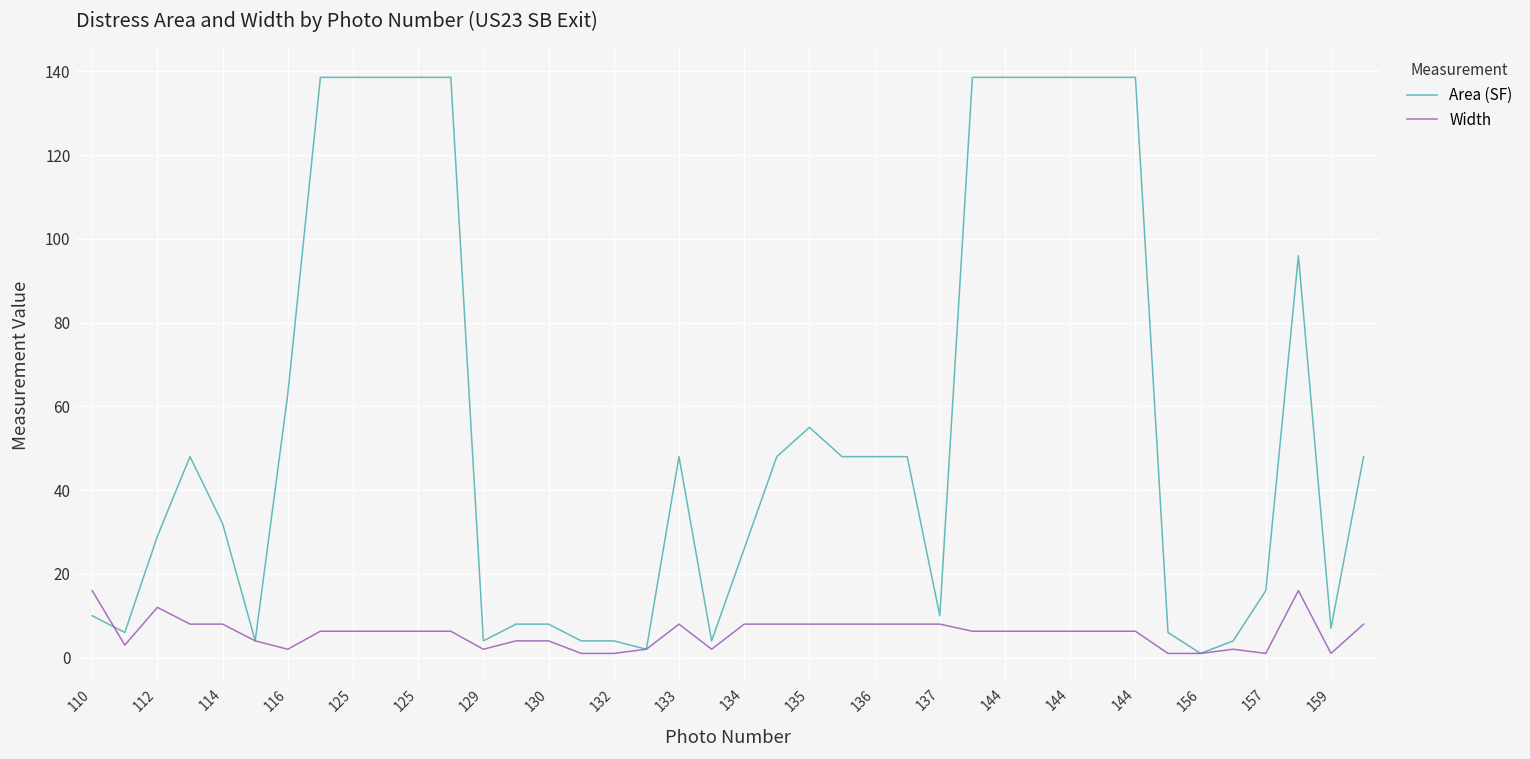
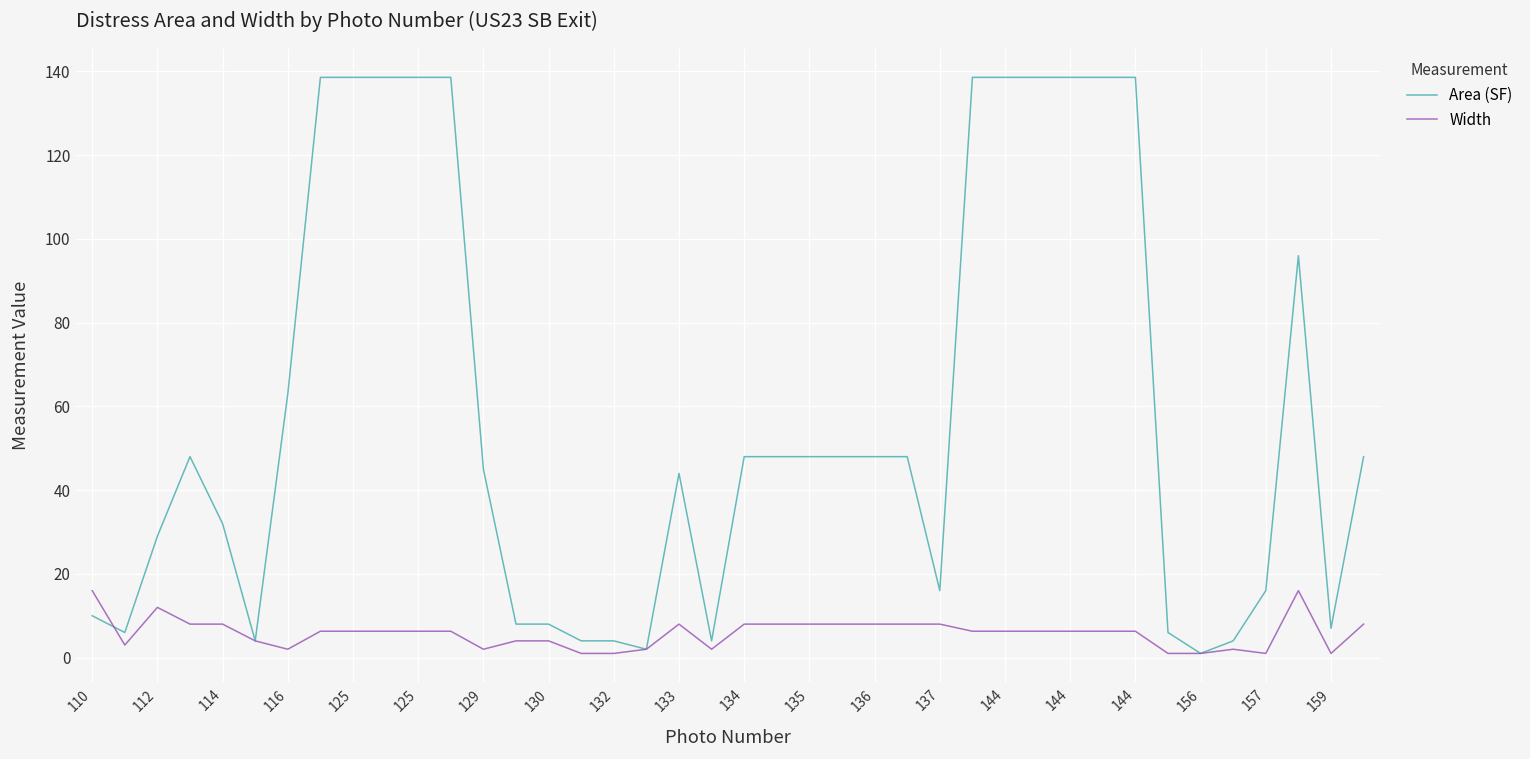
  {
    "Area (SF)": {
      "110": 10,
      "112": 29,
      "114": 32,
      "116": 63,
-     "129": 4,
+     "129": 45,
      "130": 8,
      "132": 4,
-     "133": 48,
-     "134": 26,
-     "135": 55,
+     "133": 44,
+     "134": 48,
+     "135": 48,
      "136": 48,
-     "137": 10,
+     "137": 16,
      "157": 16,
      "159": 7
    },
    "Width": {
      "110": 16,
      "112": 12,
      "114": 8,
      "116": 2,
      "129": 2,
      "130": 4,
      "132": 1,
      "133": 8,
      "134": 8,
      "135": 8,
      "136": 8,
      "137": 8,
      "157": 1,
      "159": 1
    }
  }
